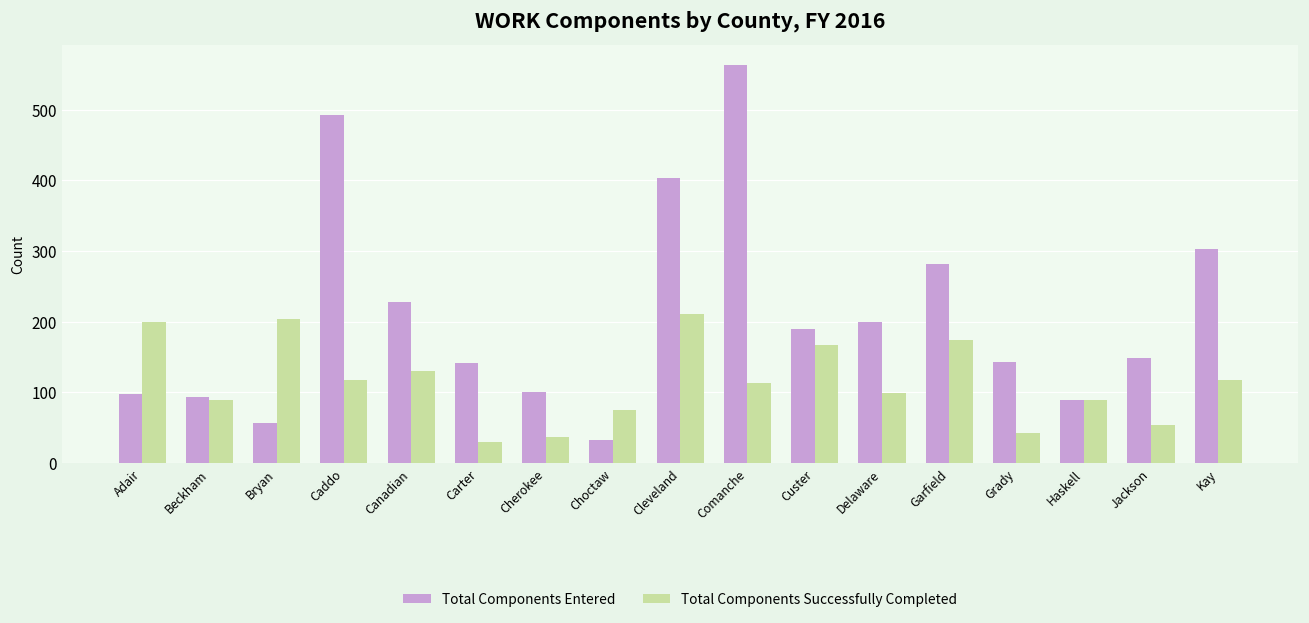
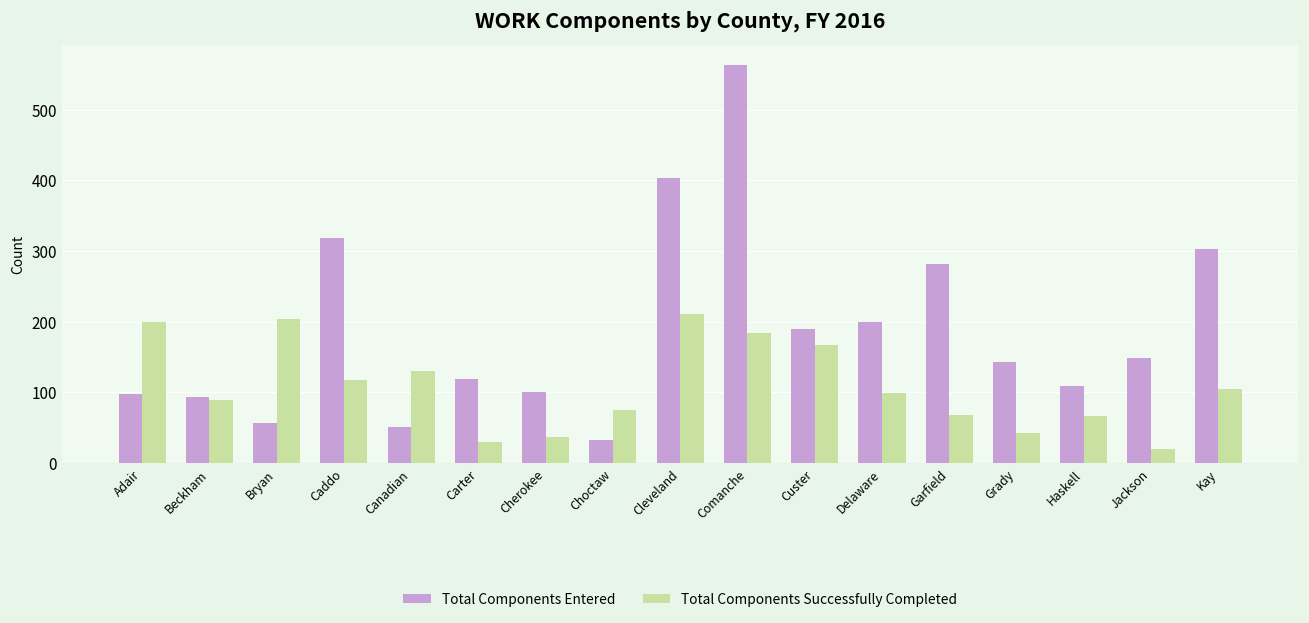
  {
    "Total Components Entered": {
      "Adair": 100,
      "Beckham": 90,
      "Bryan": 60,
-     "Caddo": 490,
-     "Canadian": 230,
-     "Carter": 140,
+     "Caddo": 320,
+     "Canadian": 50,
+     "Carter": 120,
      "Cherokee": 100,
      "Choctaw": 30,
      "Cleveland": 400,
      "Comanche": 560,
      "Custer": 190,
      "Delaware": 200,
      "Garfield": 280,
      "Grady": 140,
-     "Haskell": 90,
+     "Haskell": 110,
      "Jackson": 150,
      "Kay": 300
    },
    "Total Components Successfully Completed": {
      "Adair": 200,
      "Beckham": 90,
      "Bryan": 200,
      "Caddo": 120,
      "Canadian": 130,
      "Carter": 30,
      "Cherokee": 40,
      "Choctaw": 80,
      "Cleveland": 210,
-     "Comanche": 110,
+     "Comanche": 180,
      "Custer": 170,
      "Delaware": 100,
-     "Garfield": 170,
+     "Garfield": 70,
      "Grady": 40,
-     "Haskell": 90,
-     "Jackson": 50,
-     "Kay": 120
+     "Haskell": 70,
+     "Jackson": 20,
+     "Kay": 100
    }
  }
